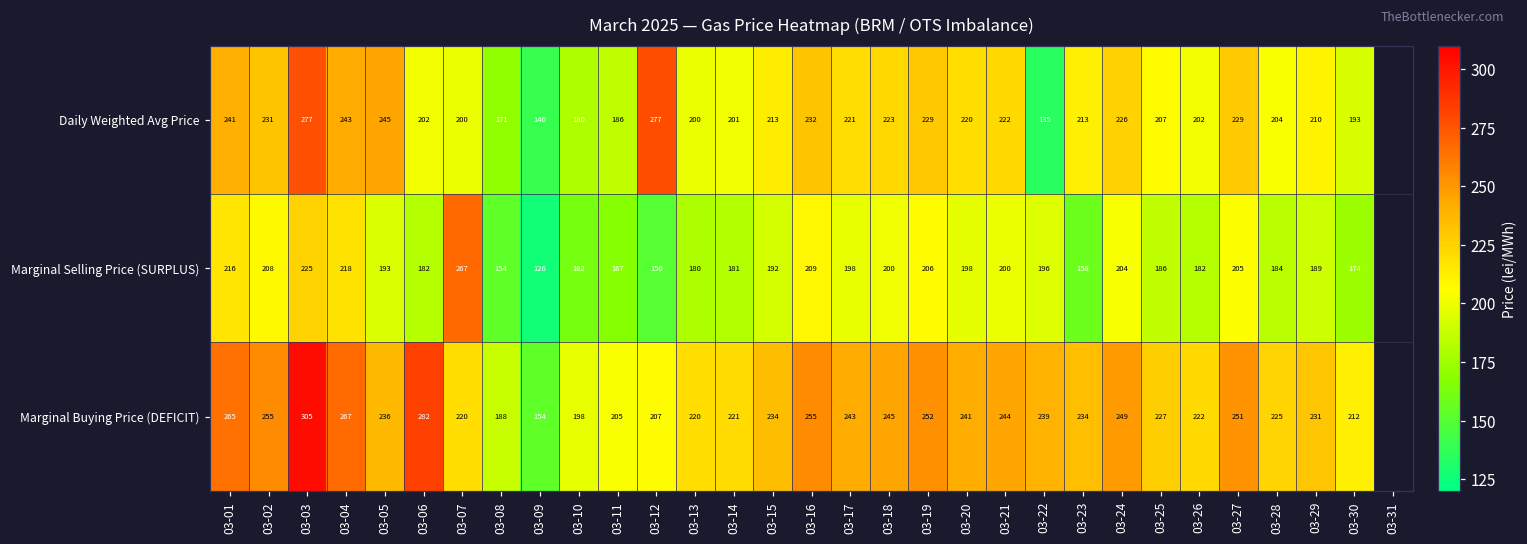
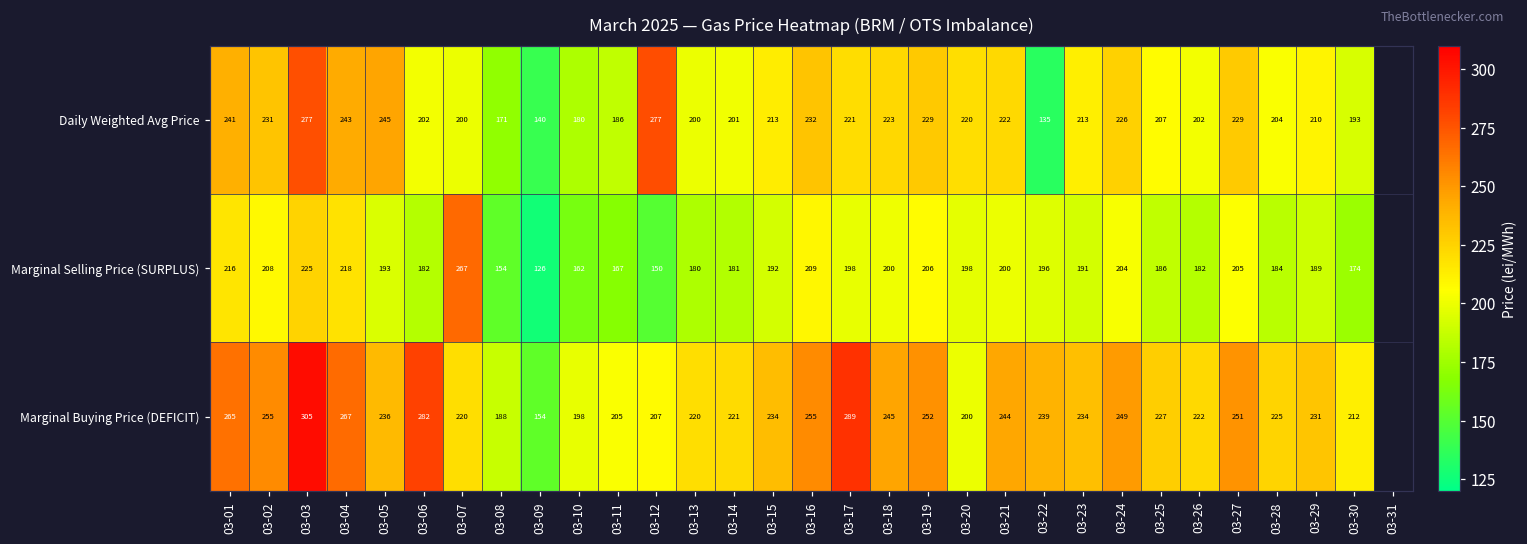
  {
    "Daily Weighted Avg Price": {
      "03-01": 241,
      "03-02": 231,
      "03-03": 277,
      "03-04": 243,
      "03-05": 245,
      "03-06": 202,
      "03-07": 200,
      "03-08": 171,
      "03-09": 140,
      "03-10": 180,
      "03-11": 186,
      "03-12": 277,
      "03-13": 200,
      "03-14": 201,
      "03-15": 213,
      "03-16": 232,
      "03-17": 221,
      "03-18": 223,
      "03-19": 229,
      "03-20": 220,
      "03-21": 222,
      "03-22": 135,
      "03-23": 213,
      "03-24": 226,
      "03-25": 207,
      "03-26": 202,
      "03-27": 229,
      "03-28": 204,
      "03-29": 210,
      "03-30": 193
    },
    "Marginal Selling Price (SURPLUS)": {
      "03-01": 216,
      "03-02": 208,
      "03-03": 225,
      "03-04": 218,
      "03-05": 193,
      "03-06": 182,
      "03-07": 267,
      "03-08": 154,
      "03-09": 126,
      "03-10": 162,
      "03-11": 167,
      "03-12": 150,
      "03-13": 180,
      "03-14": 181,
      "03-15": 192,
      "03-16": 209,
      "03-17": 198,
      "03-18": 200,
      "03-19": 206,
      "03-20": 198,
      "03-21": 200,
      "03-22": 196,
-     "03-23": 158,
+     "03-23": 191,
      "03-24": 204,
      "03-25": 186,
      "03-26": 182,
      "03-27": 205,
      "03-28": 184,
      "03-29": 189,
      "03-30": 174
    },
    "Marginal Buying Price (DEFICIT)": {
      "03-01": 265,
      "03-02": 255,
      "03-03": 305,
      "03-04": 267,
      "03-05": 236,
      "03-06": 282,
      "03-07": 220,
      "03-08": 188,
      "03-09": 154,
      "03-10": 198,
      "03-11": 205,
      "03-12": 207,
      "03-13": 220,
      "03-14": 221,
      "03-15": 234,
      "03-16": 255,
-     "03-17": 243,
+     "03-17": 289,
      "03-18": 245,
      "03-19": 252,
-     "03-20": 241,
+     "03-20": 200,
      "03-21": 244,
      "03-22": 239,
      "03-23": 234,
      "03-24": 249,
      "03-25": 227,
      "03-26": 222,
      "03-27": 251,
      "03-28": 225,
      "03-29": 231,
      "03-30": 212
    }
  }
